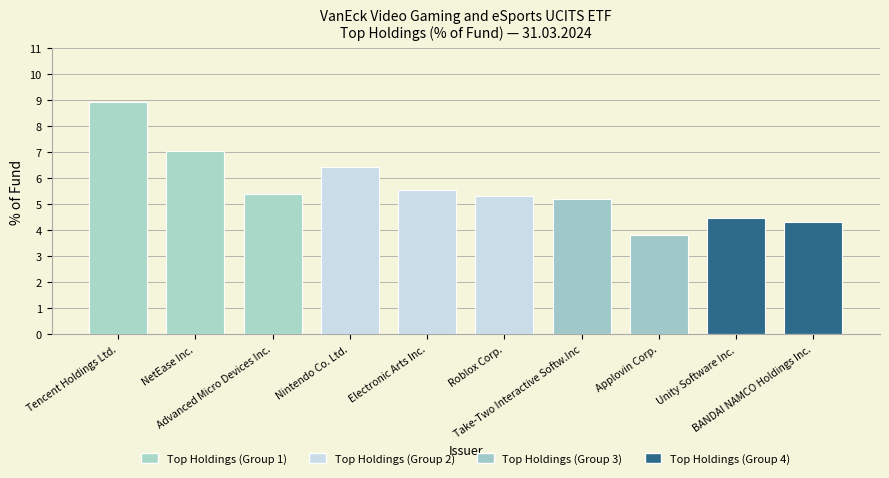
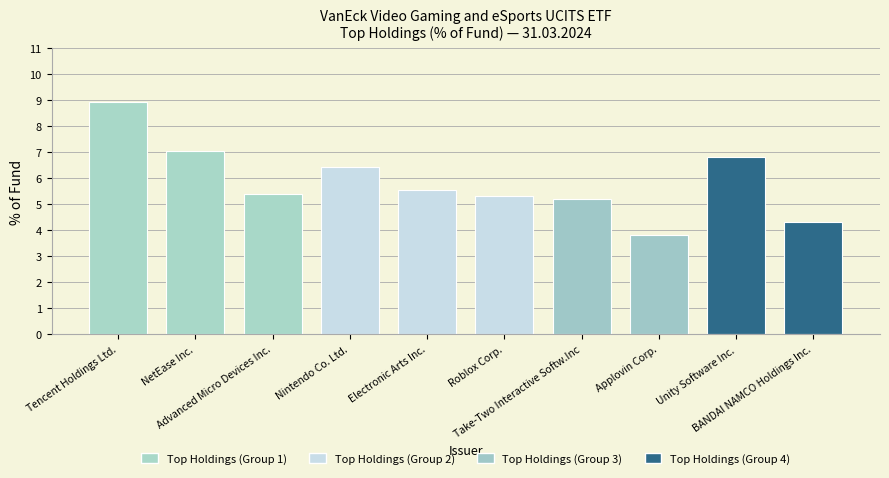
  {
    "Tencent Holdings Ltd.": 8.9,
    "NetEase Inc.": 7.1,
    "Advanced Micro Devices Inc.": 5.4,
    "Nintendo Co. Ltd.": 6.4,
    "Electronic Arts Inc.": 5.6,
    "Roblox Corp.": 5.3,
    "Take-Two Interactive Softw.Inc": 5.2,
    "Applovin Corp.": 3.8,
-   "Unity Software Inc.": 4.5,
+   "Unity Software Inc.": 6.8,
    "BANDAI NAMCO Holdings Inc.": 4.3
  }
